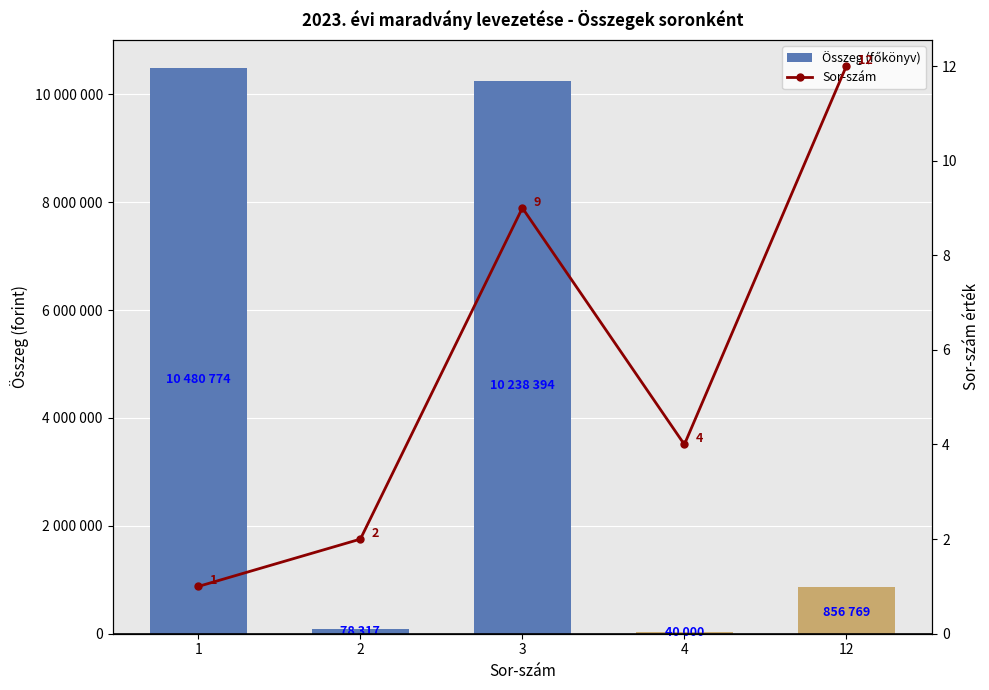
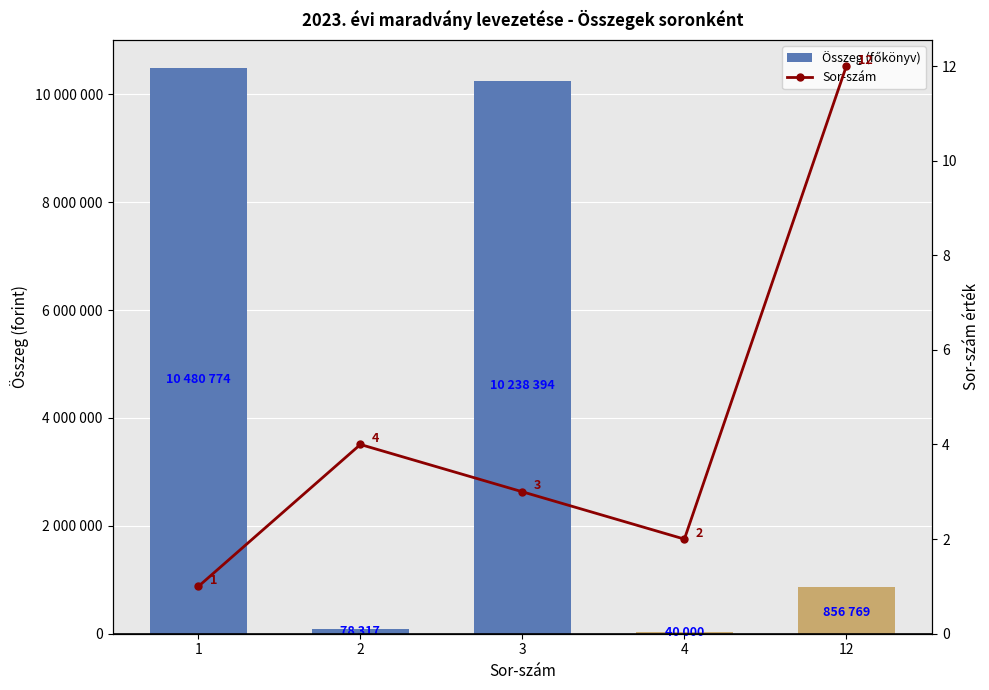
  {
    "Sor-szám": {
      "1": 1,
-     "2": 2,
-     "3": 9,
-     "4": 4
+     "2": 4,
+     "3": 3,
+     "4": 2
    }
  }
